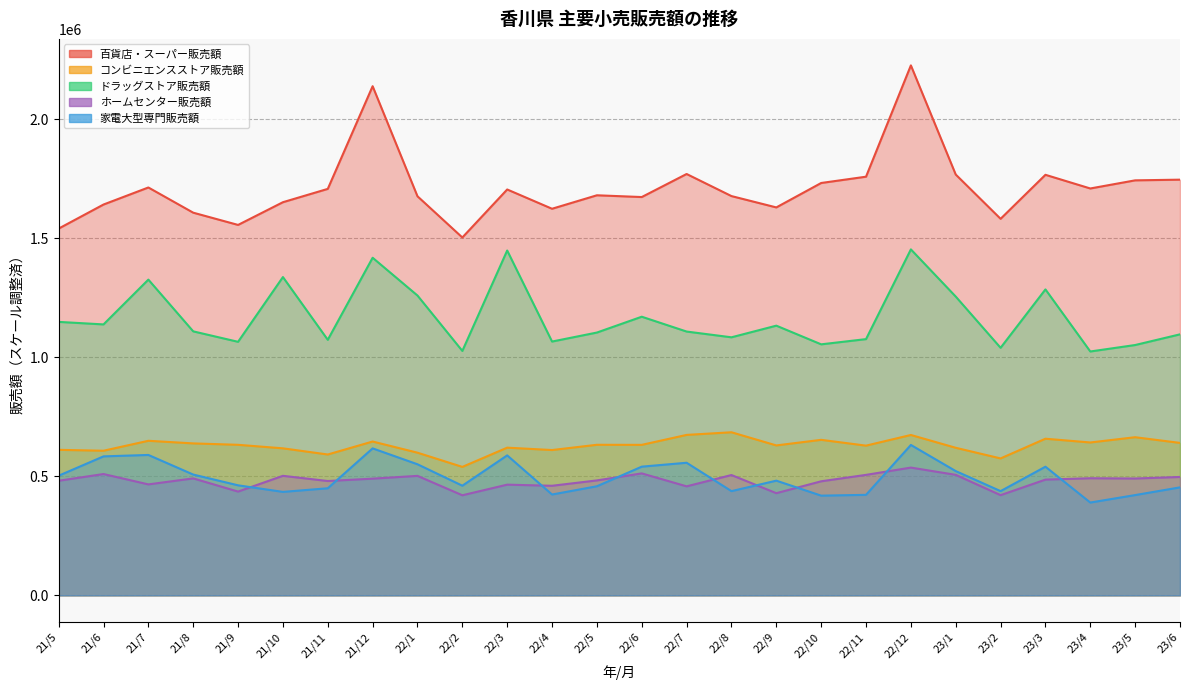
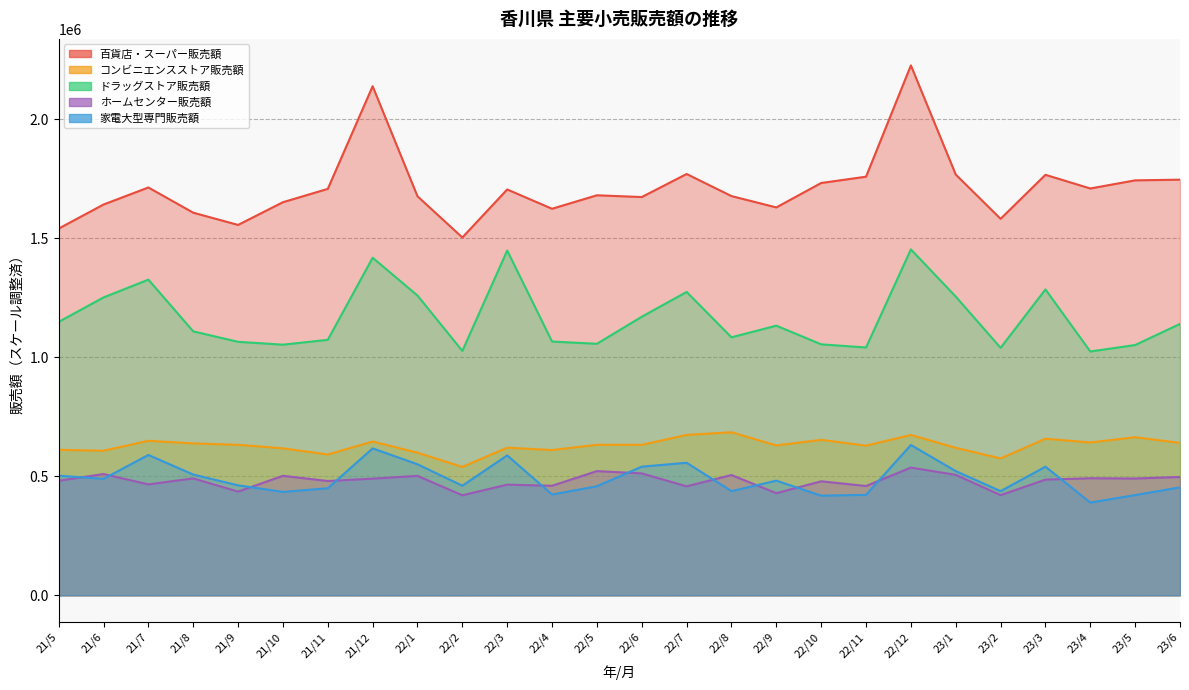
  {
    "ドラッグストア販売額": {
      "21/5": 1150000,
-     "21/6": 1140000,
+     "21/6": 1250000,
      "21/7": 1330000,
      "21/8": 1110000,
      "21/9": 1070000,
-     "21/10": 1340000,
+     "21/10": 1050000,
      "21/11": 1070000,
      "21/12": 1420000,
      "22/1": 1260000,
      "22/2": 1030000,
      "22/3": 1450000,
      "22/4": 1070000,
-     "22/5": 1100000,
+     "22/5": 1060000,
      "22/6": 1170000,
-     "22/7": 1110000,
+     "22/7": 1270000,
      "22/8": 1080000,
      "22/9": 1130000,
      "22/10": 1050000,
-     "22/11": 1080000,
+     "22/11": 1040000,
      "22/12": 1450000,
      "23/1": 1260000,
      "23/2": 1040000,
      "23/3": 1290000,
      "23/4": 1020000,
      "23/5": 1050000,
-     "23/6": 1100000
+     "23/6": 1140000
    },
    "ホームセンター販売額": {
      "21/5": 480000,
      "21/6": 510000,
      "21/7": 470000,
      "21/8": 490000,
      "21/9": 440000,
      "21/10": 500000,
      "21/11": 480000,
      "21/12": 490000,
      "22/1": 500000,
      "22/2": 420000,
      "22/3": 470000,
      "22/4": 460000,
-     "22/5": 480000,
+     "22/5": 520000,
      "22/6": 510000,
      "22/7": 460000,
      "22/8": 510000,
      "22/9": 430000,
      "22/10": 480000,
-     "22/11": 510000,
+     "22/11": 460000,
      "22/12": 540000,
      "23/1": 510000,
      "23/2": 420000,
      "23/3": 490000,
      "23/4": 490000,
      "23/5": 490000,
      "23/6": 500000
    },
    "家電大型専門販売額": {
      "21/5": 500000,
-     "21/6": 580000,
+     "21/6": 490000,
      "21/7": 590000,
      "21/8": 510000,
      "21/9": 460000,
      "21/10": 430000,
      "21/11": 450000,
      "21/12": 620000,
      "22/1": 550000,
      "22/2": 460000,
      "22/3": 590000,
      "22/4": 420000,
      "22/5": 460000,
      "22/6": 540000,
      "22/7": 560000,
      "22/8": 440000,
      "22/9": 480000,
      "22/10": 420000,
      "22/11": 420000,
      "22/12": 630000,
      "23/1": 520000,
      "23/2": 440000,
      "23/3": 540000,
      "23/4": 390000,
      "23/5": 420000,
      "23/6": 450000
    }
  }
